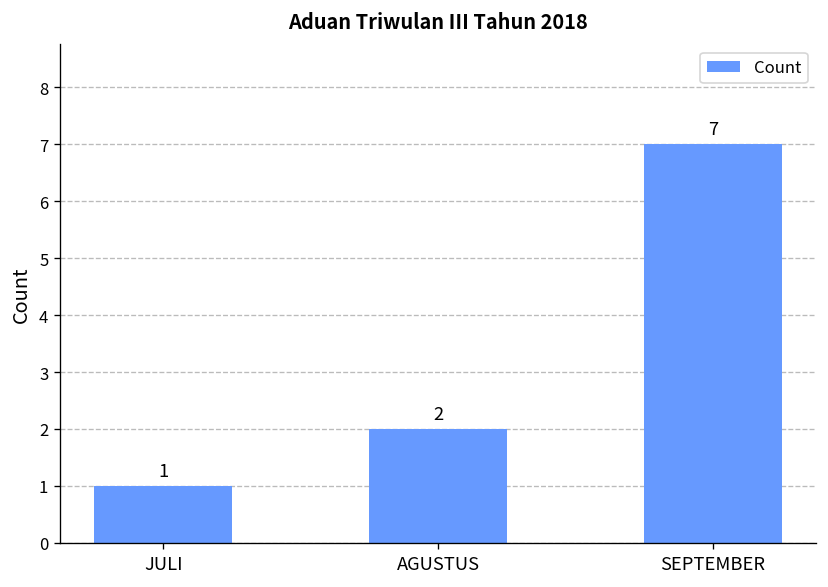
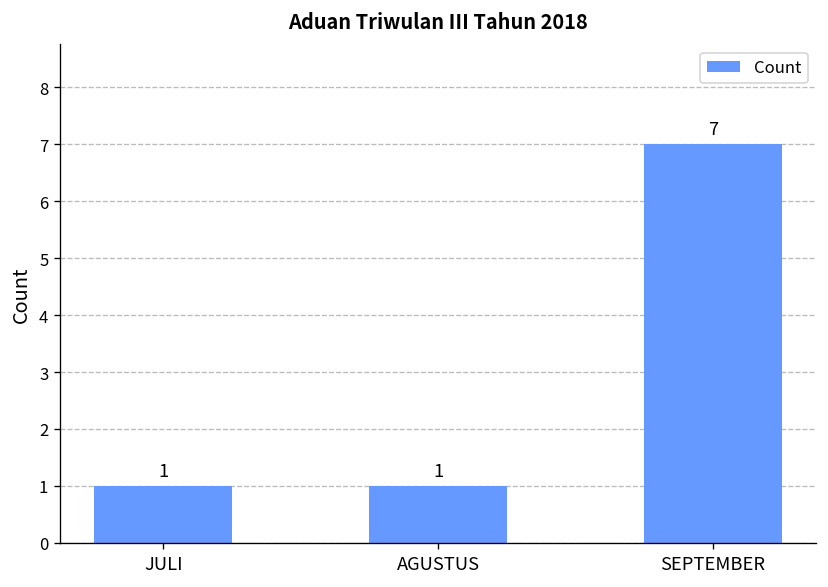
  {
    "JULI": 1,
-   "AGUSTUS": 2,
+   "AGUSTUS": 1,
    "SEPTEMBER": 7
  }
